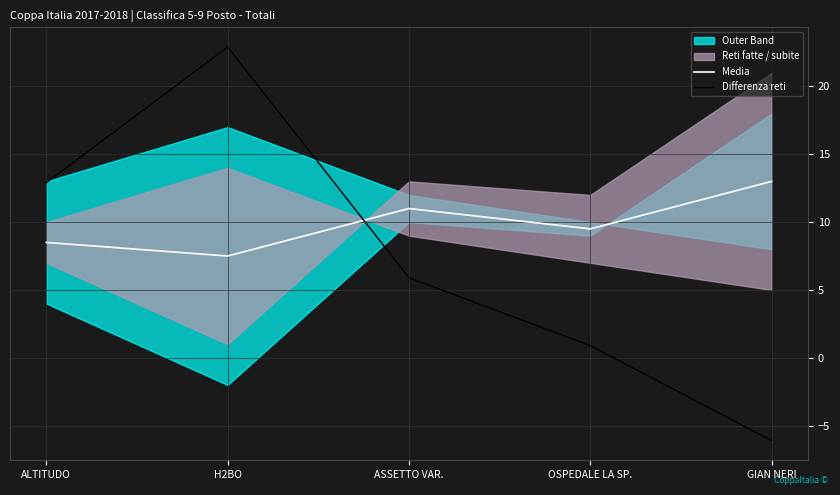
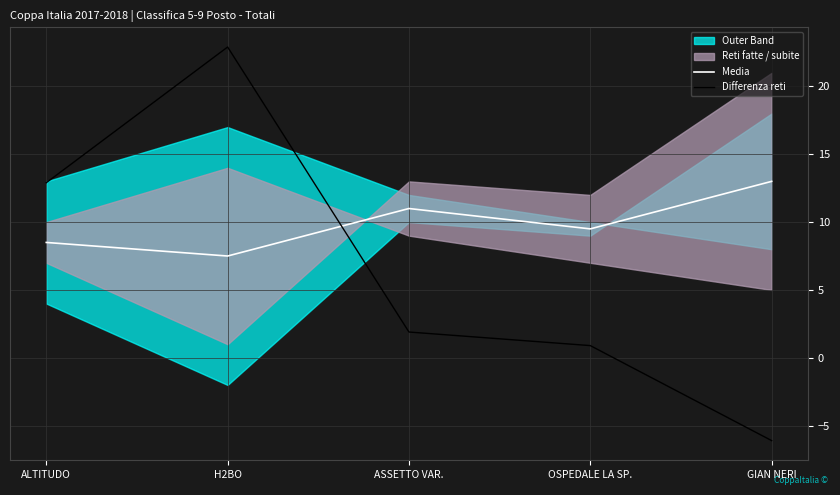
  {
    "Media": {
      "ALTITUDO": 8.5,
      "H2BO": 7.5,
      "ASSETTO VAR.": 11.0,
      "OSPEDALE LA SP.": 9.5,
      "GIAN NERI": 13.0
    },
    "Differenza reti": {
      "H2BO": 22.9,
-     "ASSETTO VAR.": 5.9,
+     "ASSETTO VAR.": 1.9,
      "OSPEDALE LA SP.": 0.9,
      "GIAN NERI": -6.1
    }
  }
